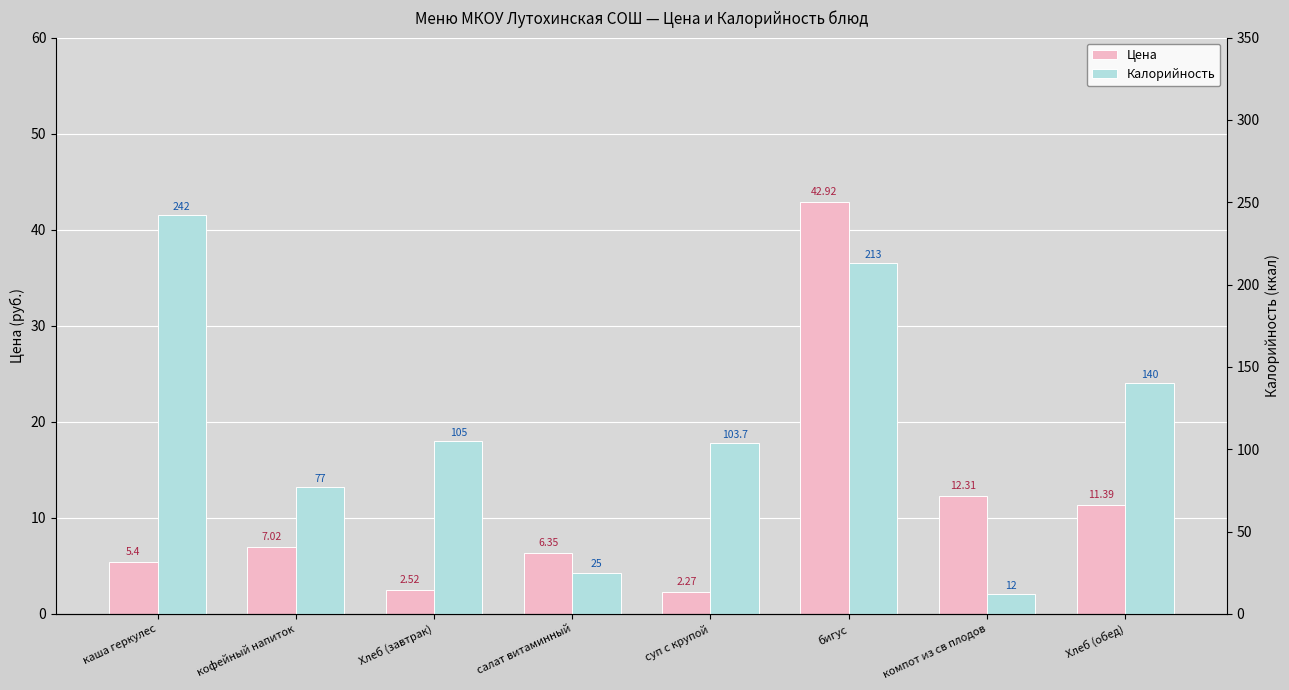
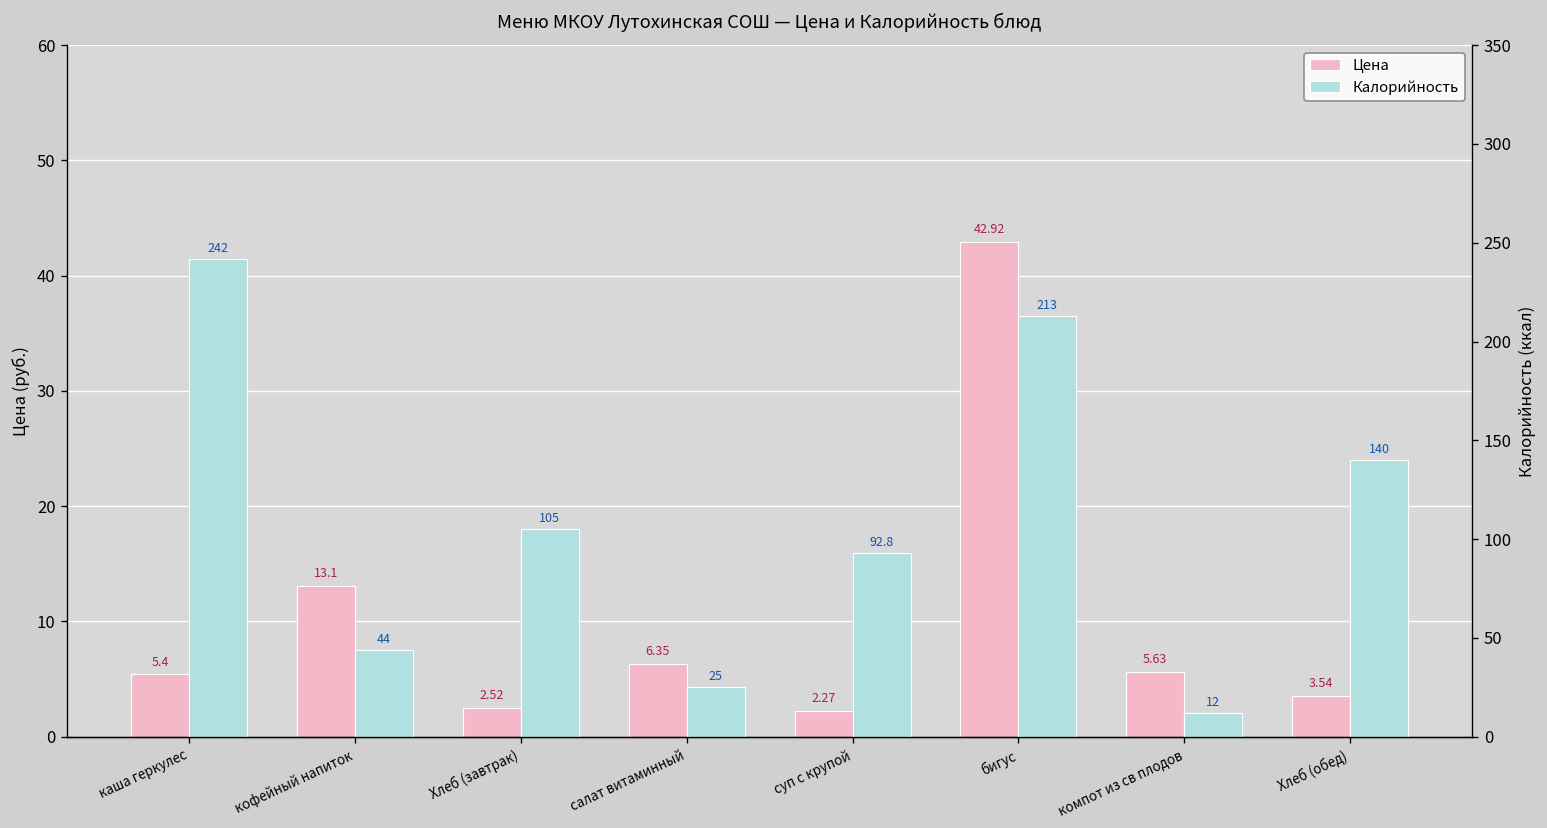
  {
    "Цена": {
      "каша геркулес": 5.4,
-     "кофейный напиток": 7.02,
+     "кофейный напиток": 13.1,
      "Хлеб (завтрак)": 2.52,
      "салат витаминный": 6.35,
      "суп с крупой": 2.27,
      "бигус": 42.92,
-     "компот из св плодов": 12.31,
-     "Хлеб (обед)": 11.39
+     "компот из св плодов": 5.63,
+     "Хлеб (обед)": 3.54
    },
    "Калорийность": {
      "каша геркулес": 242,
-     "кофейный напиток": 77,
+     "кофейный напиток": 44,
      "Хлеб (завтрак)": 105,
      "салат витаминный": 25,
-     "суп с крупой": 103.7,
+     "суп с крупой": 92.8,
      "бигус": 213,
      "компот из св плодов": 12,
      "Хлеб (обед)": 140
    }
  }
